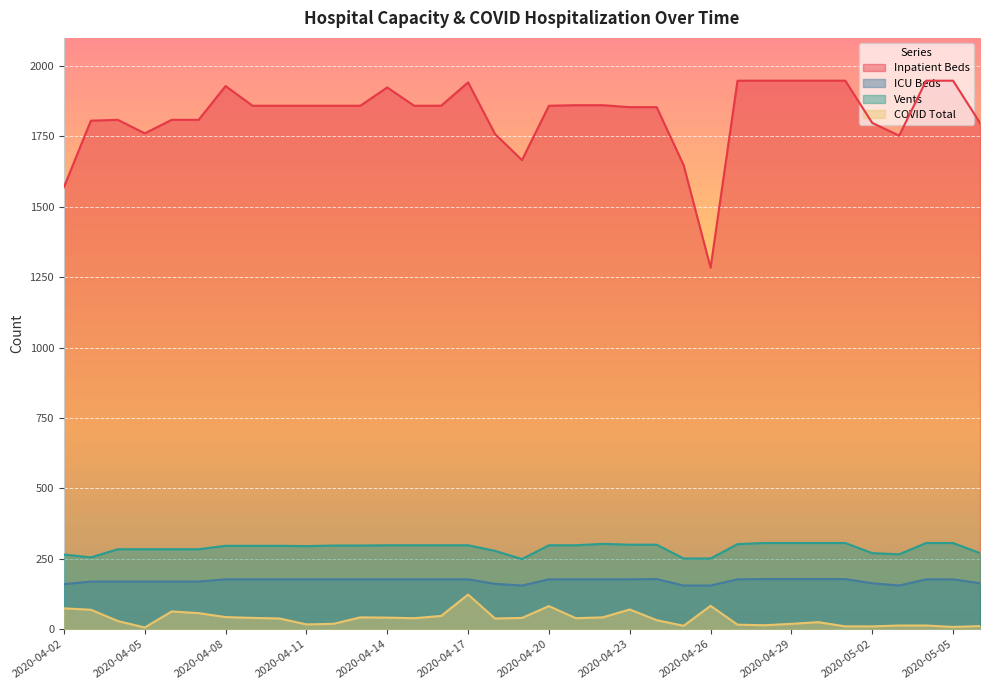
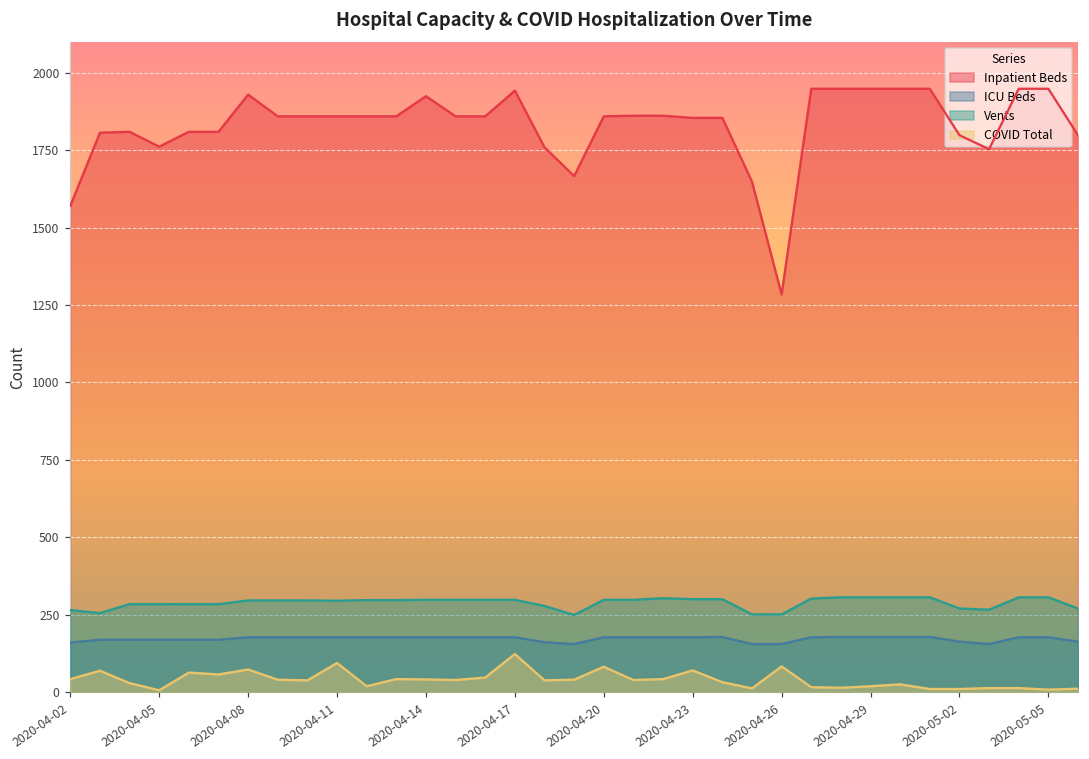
  {
    "Inpatient Beds": {
      "2020-04-02": 1570,
      "2020-04-05": 1760,
      "2020-04-08": 1930,
      "2020-04-11": 1860,
      "2020-04-14": 1920,
      "2020-04-17": 1940,
      "2020-04-20": 1860,
      "2020-04-23": 1850,
      "2020-04-26": 1280,
      "2020-04-29": 1950
    },
    "COVID Total": {
-     "2020-04-02": 70,
+     "2020-04-02": 40,
      "2020-04-05": 10,
-     "2020-04-08": 40,
-     "2020-04-11": 20,
+     "2020-04-08": 70,
+     "2020-04-11": 90,
      "2020-04-14": 40,
      "2020-04-17": 120,
      "2020-04-20": 80,
      "2020-04-23": 70,
      "2020-04-26": 80,
      "2020-04-29": 20,
      "2020-05-02": 10,
      "2020-05-05": 10
    }
  }
